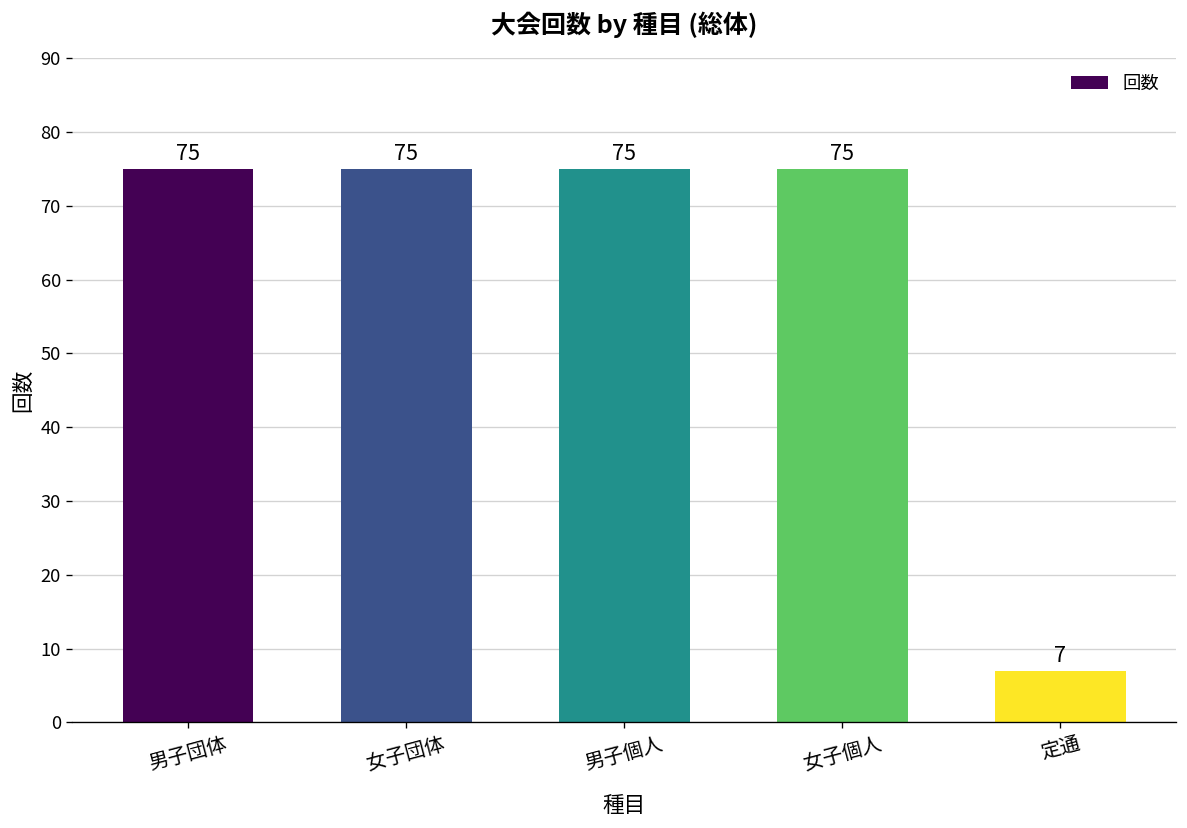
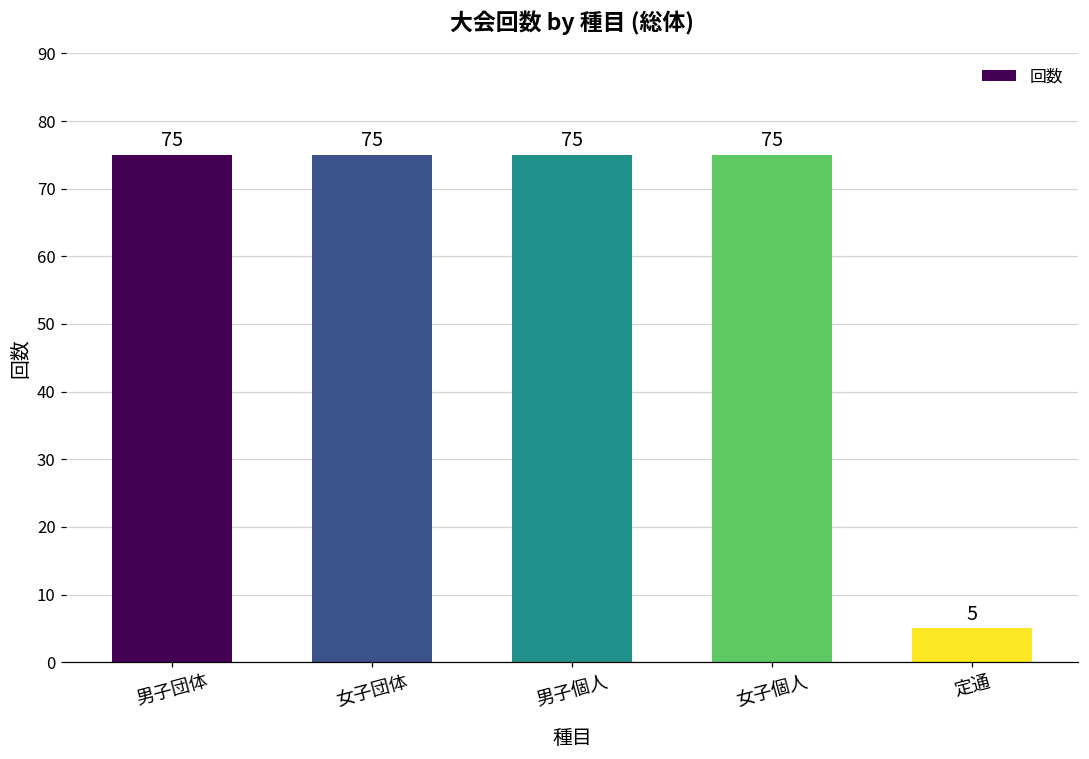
  {
    "男子団体": 75,
    "女子団体": 75,
    "男子個人": 75,
    "女子個人": 75,
-   "定通": 7
+   "定通": 5
  }
